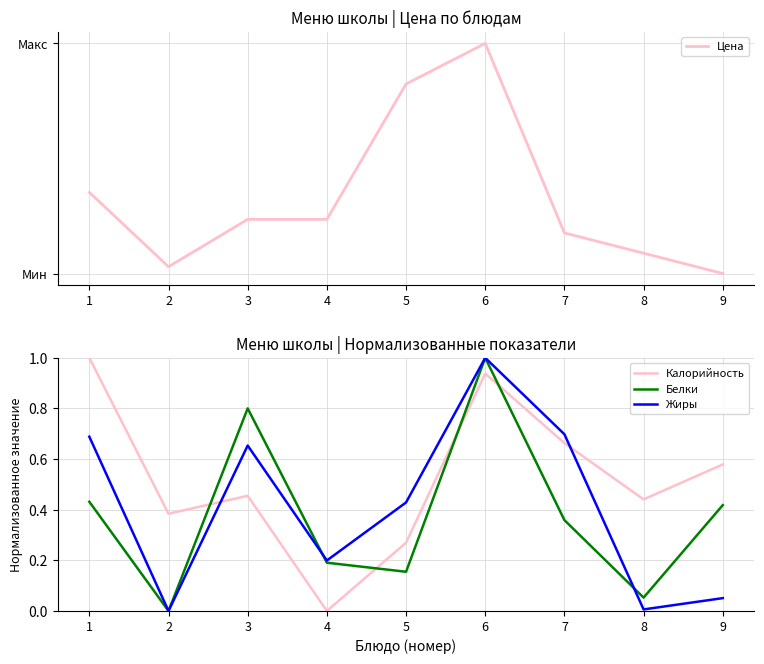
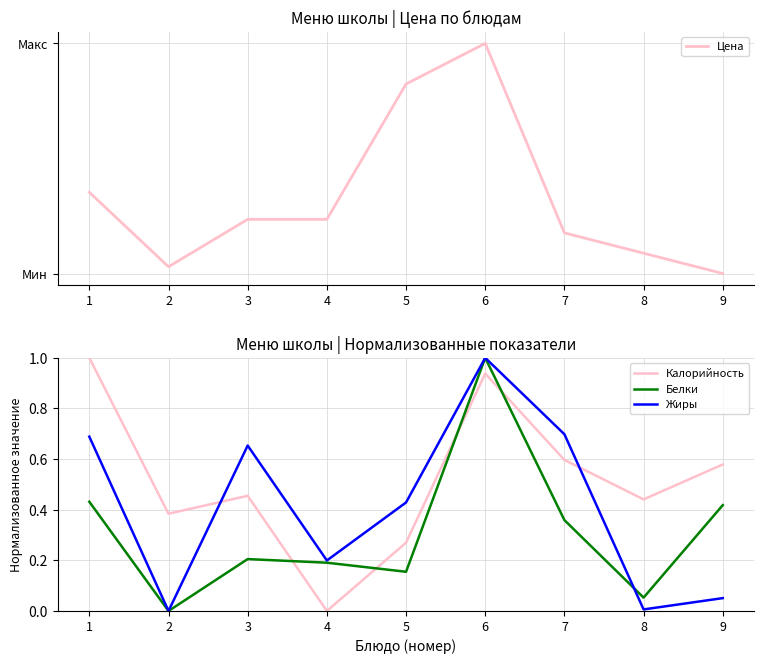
  {
    "Меню школы | Нормализованные показатели": {
      "Калорийность": {
        "1": 1.00,
        "2": 0.38,
        "3": 0.46,
        "4": 0.00,
        "5": 0.27,
        "6": 0.94,
-       "7": 0.66,
+       "7": 0.60,
        "8": 0.44,
        "9": 0.58
      },
      "Белки": {
        "1": 0.43,
-       "3": 0.80,
+       "3": 0.21,
        "5": 0.15,
        "7": 0.36,
        "8": 0.05,
        "9": 0.42
      },
      "Жиры": {
        "1": 0.69,
        "3": 0.65,
        "5": 0.43,
        "7": 0.70,
        "8": 0.01,
        "9": 0.05
      }
    }
  }
